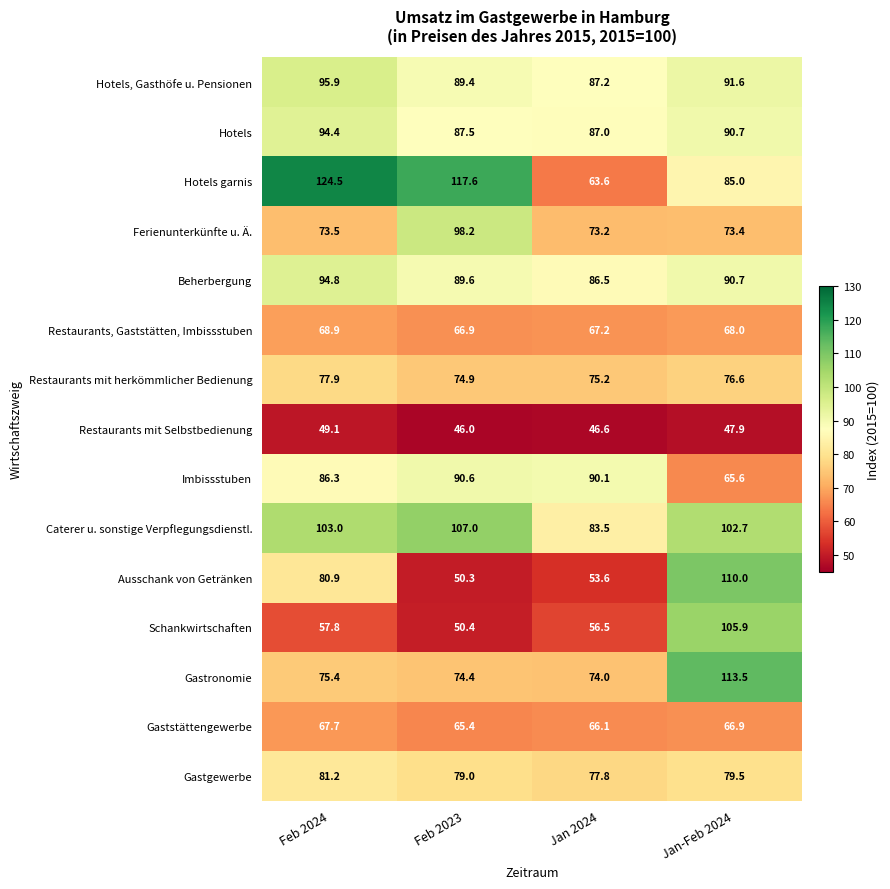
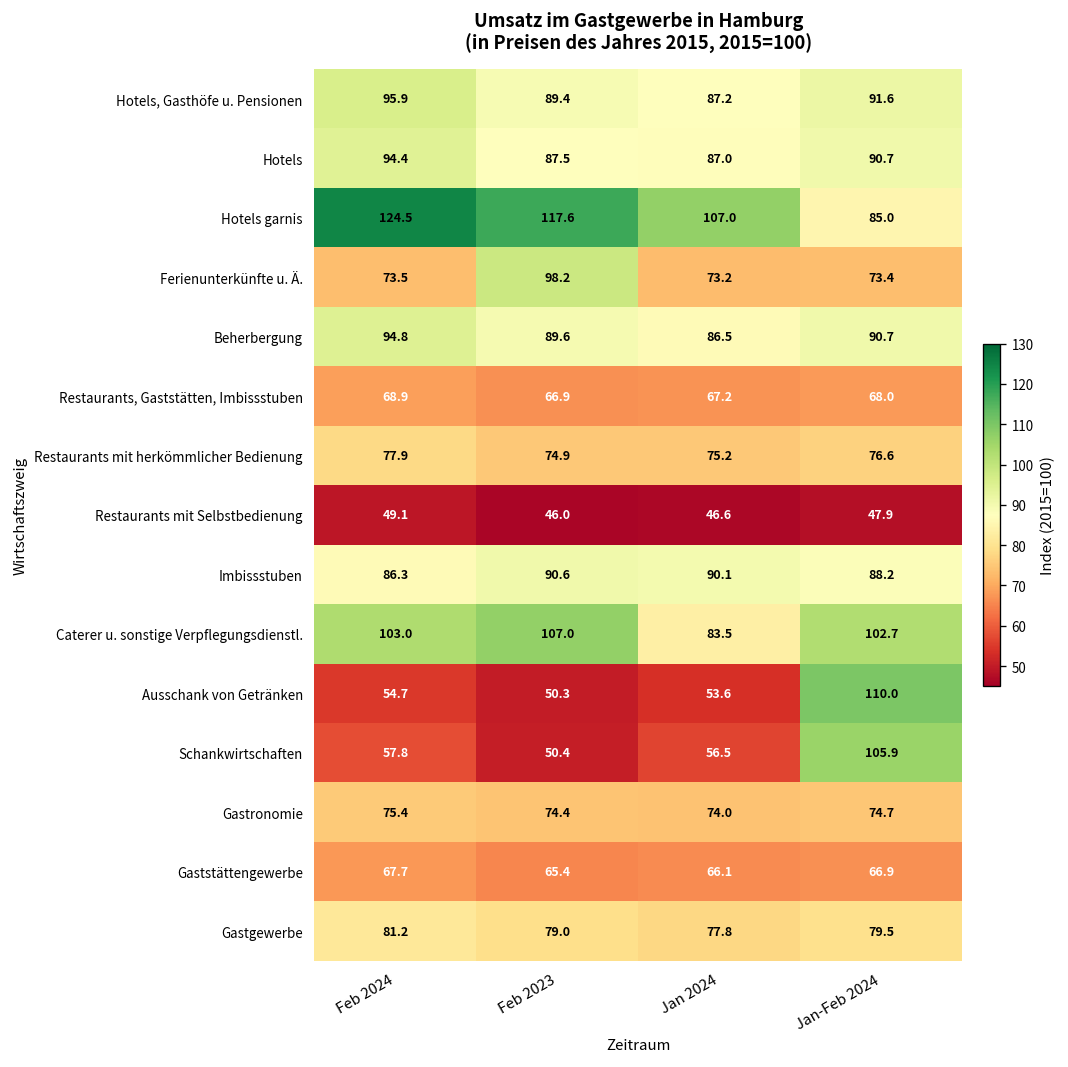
  {
    "Hotels, Gasthöfe u. Pensionen": {
      "Feb 2024": 95.9,
      "Feb 2023": 89.4,
      "Jan 2024": 87.2,
      "Jan-Feb 2024": 91.6
    },
    "Hotels": {
      "Feb 2024": 94.4,
      "Feb 2023": 87.5,
      "Jan 2024": 87.0,
      "Jan-Feb 2024": 90.7
    },
    "Hotels garnis": {
      "Feb 2024": 124.5,
      "Feb 2023": 117.6,
-     "Jan 2024": 63.6,
+     "Jan 2024": 107.0,
      "Jan-Feb 2024": 85.0
    },
    "Ferienunterkünfte u. Ä.": {
      "Feb 2024": 73.5,
      "Feb 2023": 98.2,
      "Jan 2024": 73.2,
      "Jan-Feb 2024": 73.4
    },
    "Beherbergung": {
      "Feb 2024": 94.8,
      "Feb 2023": 89.6,
      "Jan 2024": 86.5,
      "Jan-Feb 2024": 90.7
    },
    "Restaurants, Gaststätten, Imbissstuben": {
      "Feb 2024": 68.9,
      "Feb 2023": 66.9,
      "Jan 2024": 67.2,
      "Jan-Feb 2024": 68.0
    },
    "Restaurants mit herkömmlicher Bedienung": {
      "Feb 2024": 77.9,
      "Feb 2023": 74.9,
      "Jan 2024": 75.2,
      "Jan-Feb 2024": 76.6
    },
    "Restaurants mit Selbstbedienung": {
      "Feb 2024": 49.1,
      "Feb 2023": 46.0,
      "Jan 2024": 46.6,
      "Jan-Feb 2024": 47.9
    },
    "Imbissstuben": {
      "Feb 2024": 86.3,
      "Feb 2023": 90.6,
      "Jan 2024": 90.1,
-     "Jan-Feb 2024": 65.6
+     "Jan-Feb 2024": 88.2
    },
    "Caterer u. sonstige Verpflegungsdienstl.": {
      "Feb 2024": 103.0,
      "Feb 2023": 107.0,
      "Jan 2024": 83.5,
      "Jan-Feb 2024": 102.7
    },
    "Ausschank von Getränken": {
-     "Feb 2024": 80.9,
+     "Feb 2024": 54.7,
      "Feb 2023": 50.3,
      "Jan 2024": 53.6,
      "Jan-Feb 2024": 110.0
    },
    "Schankwirtschaften": {
      "Feb 2024": 57.8,
      "Feb 2023": 50.4,
      "Jan 2024": 56.5,
      "Jan-Feb 2024": 105.9
    },
    "Gastronomie": {
      "Feb 2024": 75.4,
      "Feb 2023": 74.4,
      "Jan 2024": 74.0,
-     "Jan-Feb 2024": 113.5
+     "Jan-Feb 2024": 74.7
    },
    "Gaststättengewerbe": {
      "Feb 2024": 67.7,
      "Feb 2023": 65.4,
      "Jan 2024": 66.1,
      "Jan-Feb 2024": 66.9
    },
    "Gastgewerbe": {
      "Feb 2024": 81.2,
      "Feb 2023": 79.0,
      "Jan 2024": 77.8,
      "Jan-Feb 2024": 79.5
    }
  }
